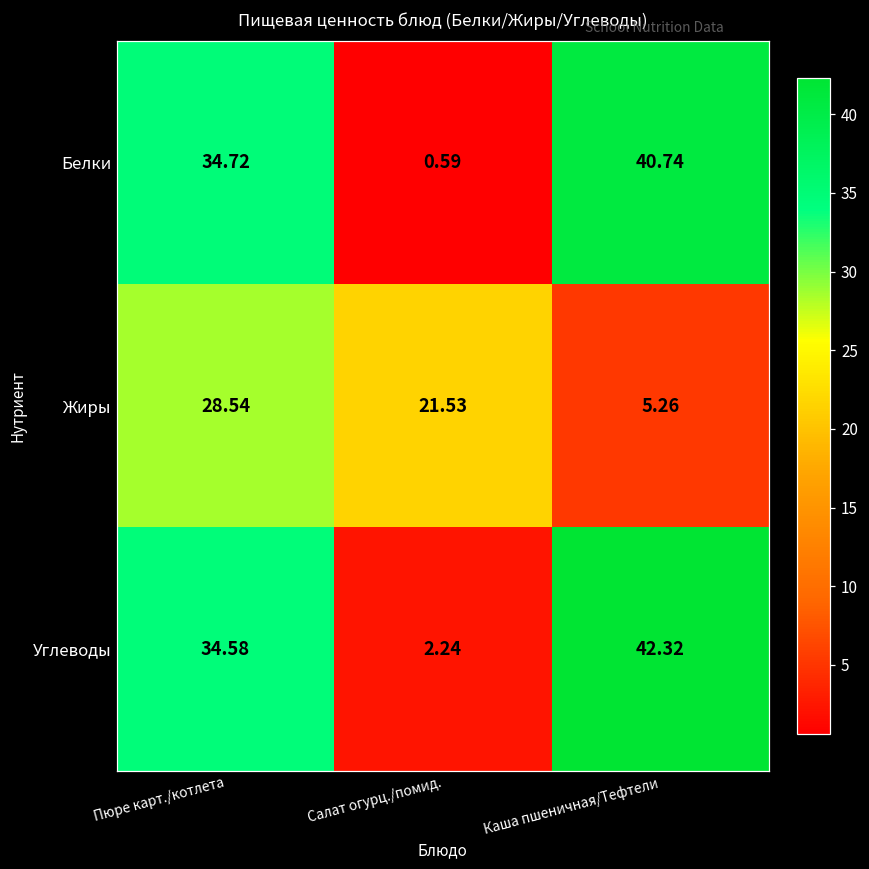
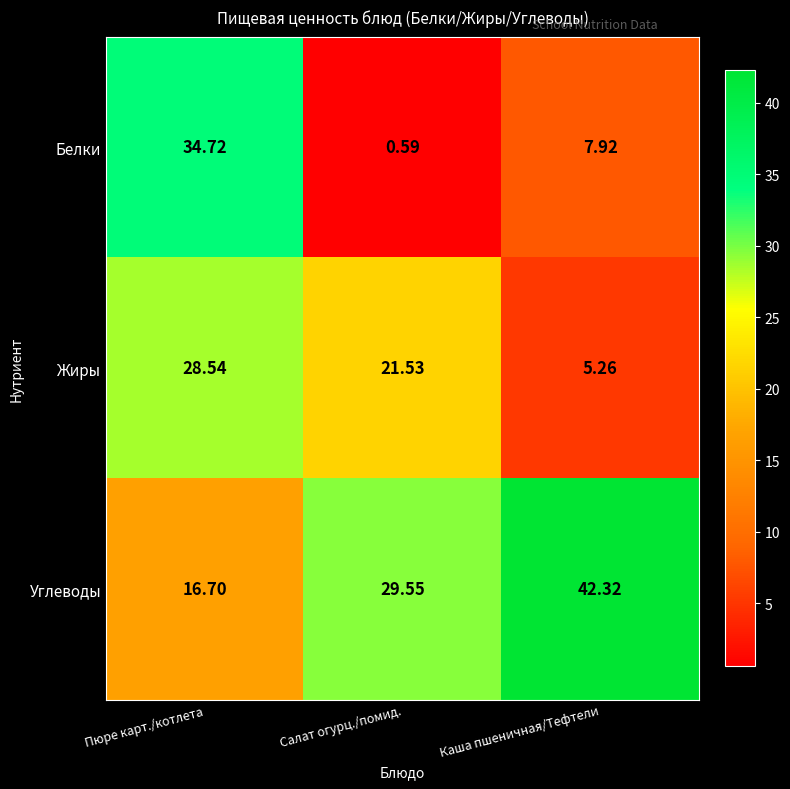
  {
    "Белки": {
      "Пюре карт./котлета": 34.72,
      "Салат огурц./помид.": 0.59,
-     "Каша пшеничная/Тефтели": 40.74
+     "Каша пшеничная/Тефтели": 7.92
    },
    "Жиры": {
      "Пюре карт./котлета": 28.54,
      "Салат огурц./помид.": 21.53,
      "Каша пшеничная/Тефтели": 5.26
    },
    "Углеводы": {
-     "Пюре карт./котлета": 34.58,
-     "Салат огурц./помид.": 2.24,
+     "Пюре карт./котлета": 16.70,
+     "Салат огурц./помид.": 29.55,
      "Каша пшеничная/Тефтели": 42.32
    }
  }
